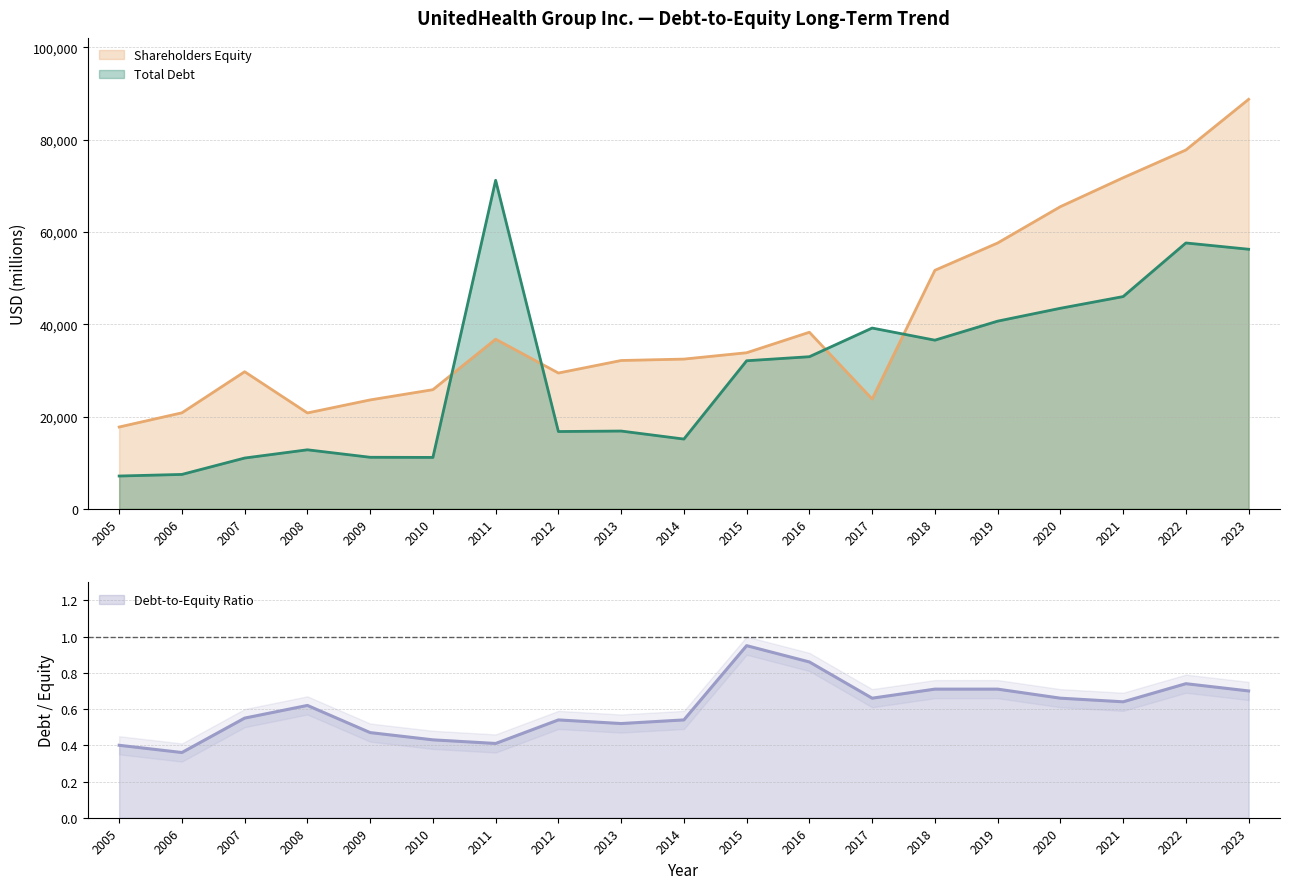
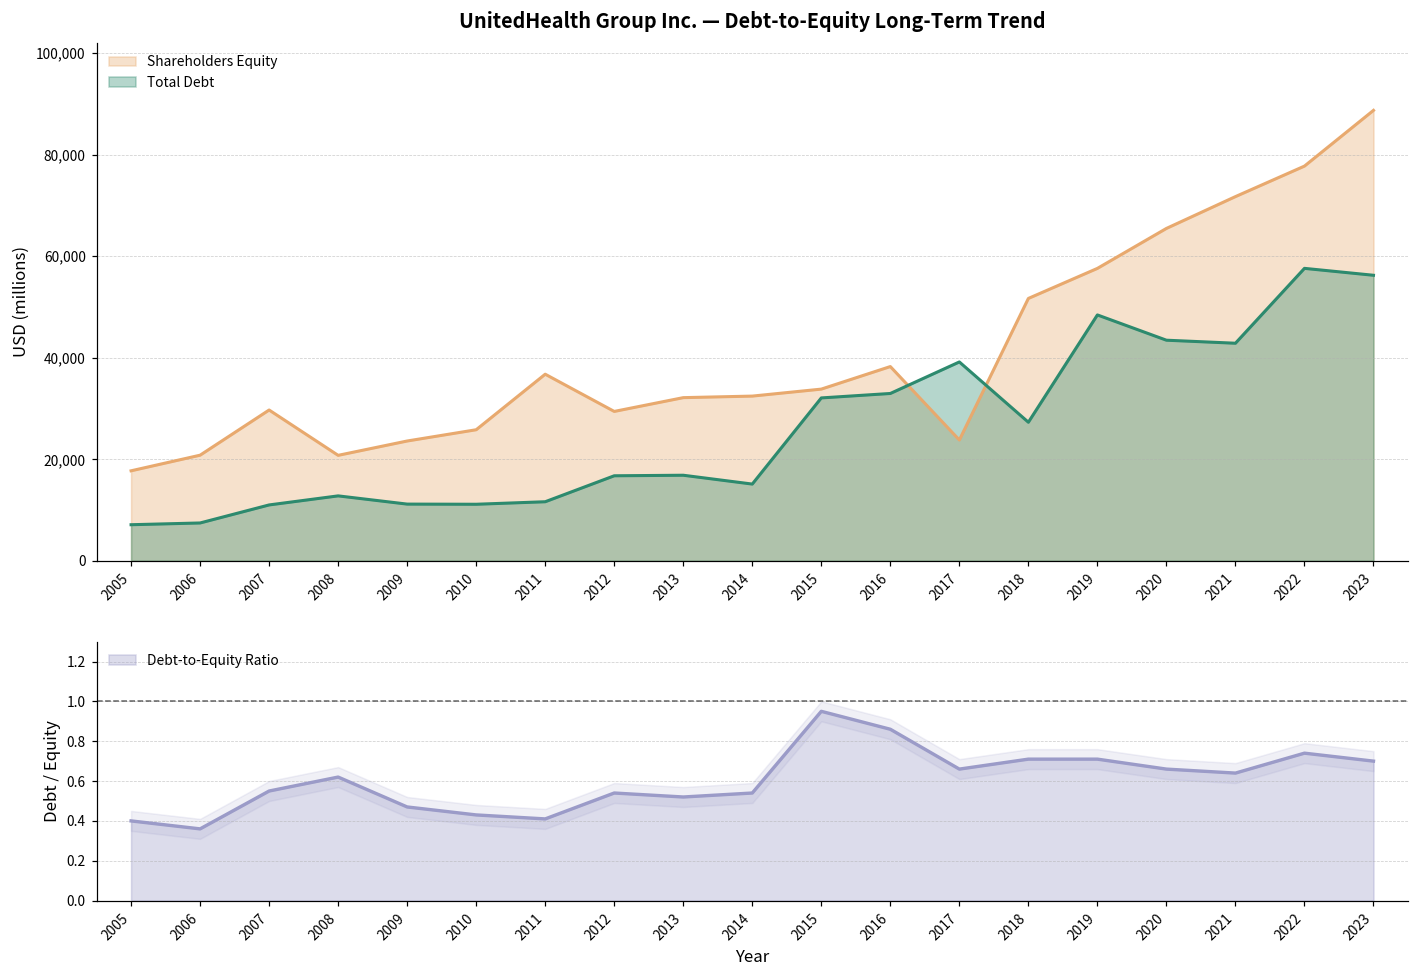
  {
    "UnitedHealth Group Inc. — Debt-to-Equity Long-Term Trend": {
      "Shareholders Equity": {
        "2005": "18,000",
        "2006": "21,000",
        "2007": "30,000",
        "2008": "21,000",
        "2009": "24,000",
        "2010": "26,000",
        "2011": "37,000",
        "2012": "29,000",
        "2013": "32,000",
        "2014": "32,000",
        "2015": "34,000",
        "2016": "38,000",
        "2017": "24,000",
        "2018": "52,000",
        "2019": "58,000",
        "2020": "65,000",
        "2021": "72,000",
        "2022": "78,000",
        "2023": "89,000"
      },
      "Total Debt": {
        "2005": "7,000",
        "2006": "7,000",
        "2007": "11,000",
        "2008": "13,000",
        "2009": "11,000",
        "2010": "11,000",
-       "2011": "71,000",
+       "2011": "12,000",
        "2012": "17,000",
        "2013": "17,000",
        "2014": "15,000",
        "2015": "32,000",
        "2016": "33,000",
        "2017": "39,000",
-       "2018": "37,000",
-       "2019": "41,000",
+       "2018": "27,000",
+       "2019": "48,000",
        "2020": "43,000",
-       "2021": "46,000",
+       "2021": "43,000",
        "2022": "58,000",
        "2023": "56,000"
      }
    }
  }
